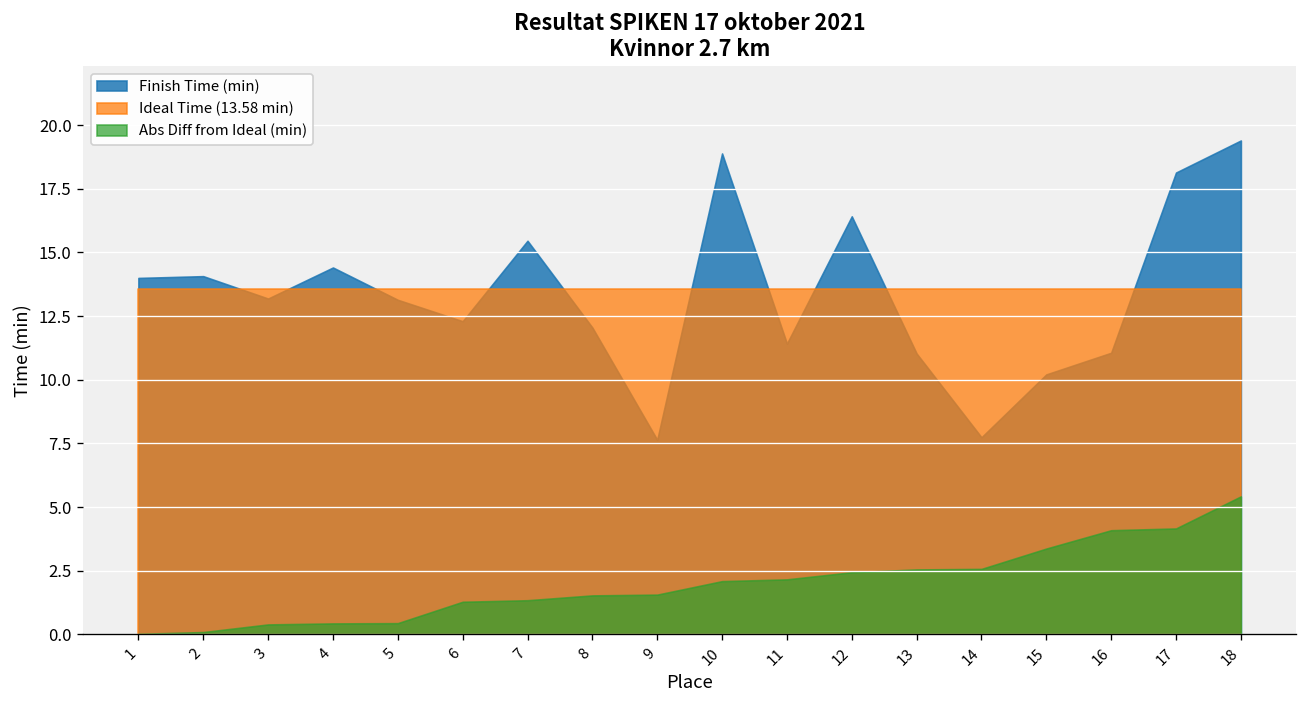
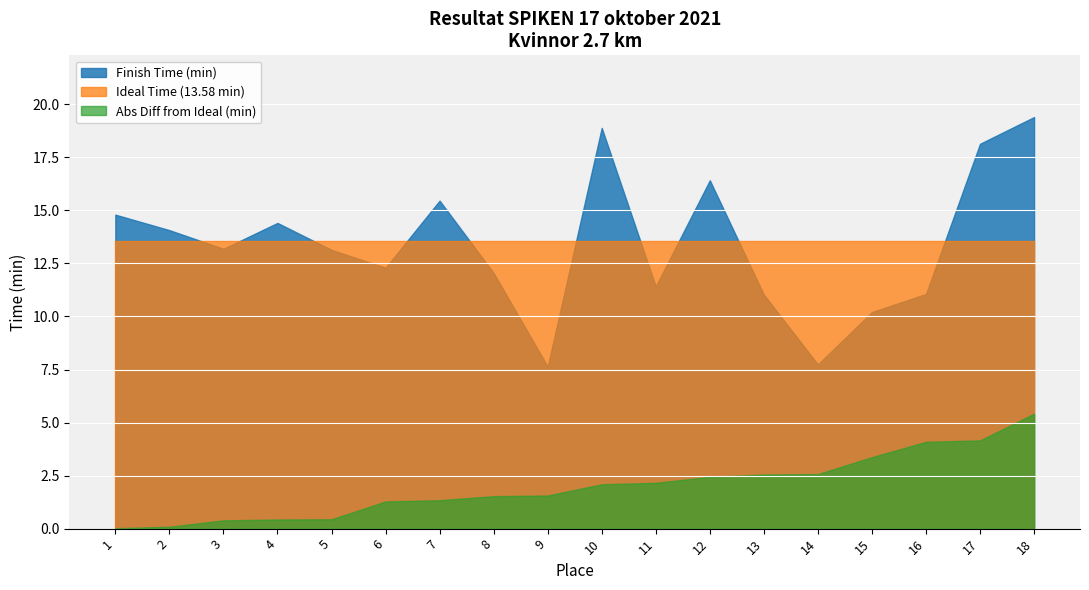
  {
    "Finish Time (min)": {
-     "1": 14.0,
+     "1": 14.8,
      "2": 14.1,
      "3": 13.2,
      "4": 14.4,
      "5": 13.1,
      "6": 12.3,
      "7": 15.5,
      "8": 12.1,
      "9": 7.6,
      "10": 18.9,
      "11": 11.4,
      "12": 16.4,
      "13": 11.0,
      "14": 7.7,
      "15": 10.2,
      "16": 11.1,
      "17": 18.1,
      "18": 19.4
    },
    "Ideal Time (13.58 min)": {
      "1": 13.6,
      "2": 13.6,
      "3": 13.6,
      "4": 13.6,
      "5": 13.6,
      "6": 13.6,
      "7": 13.6,
      "8": 13.6,
      "9": 13.6,
      "10": 13.6,
      "11": 13.6,
      "12": 13.6,
      "13": 13.6,
      "14": 13.6,
      "15": 13.6,
      "16": 13.6,
      "17": 13.6,
      "18": 13.6
    },
    "Abs Diff from Ideal (min)": {
      "3": 0.4,
      "4": 0.4,
      "5": 0.4,
      "6": 1.3,
      "7": 1.3,
      "8": 1.5,
      "9": 1.6,
      "10": 2.1,
      "11": 2.2,
      "12": 2.4,
      "13": 2.6,
      "14": 2.6,
      "15": 3.4,
      "16": 4.1,
      "17": 4.2,
      "18": 5.4
    }
  }
